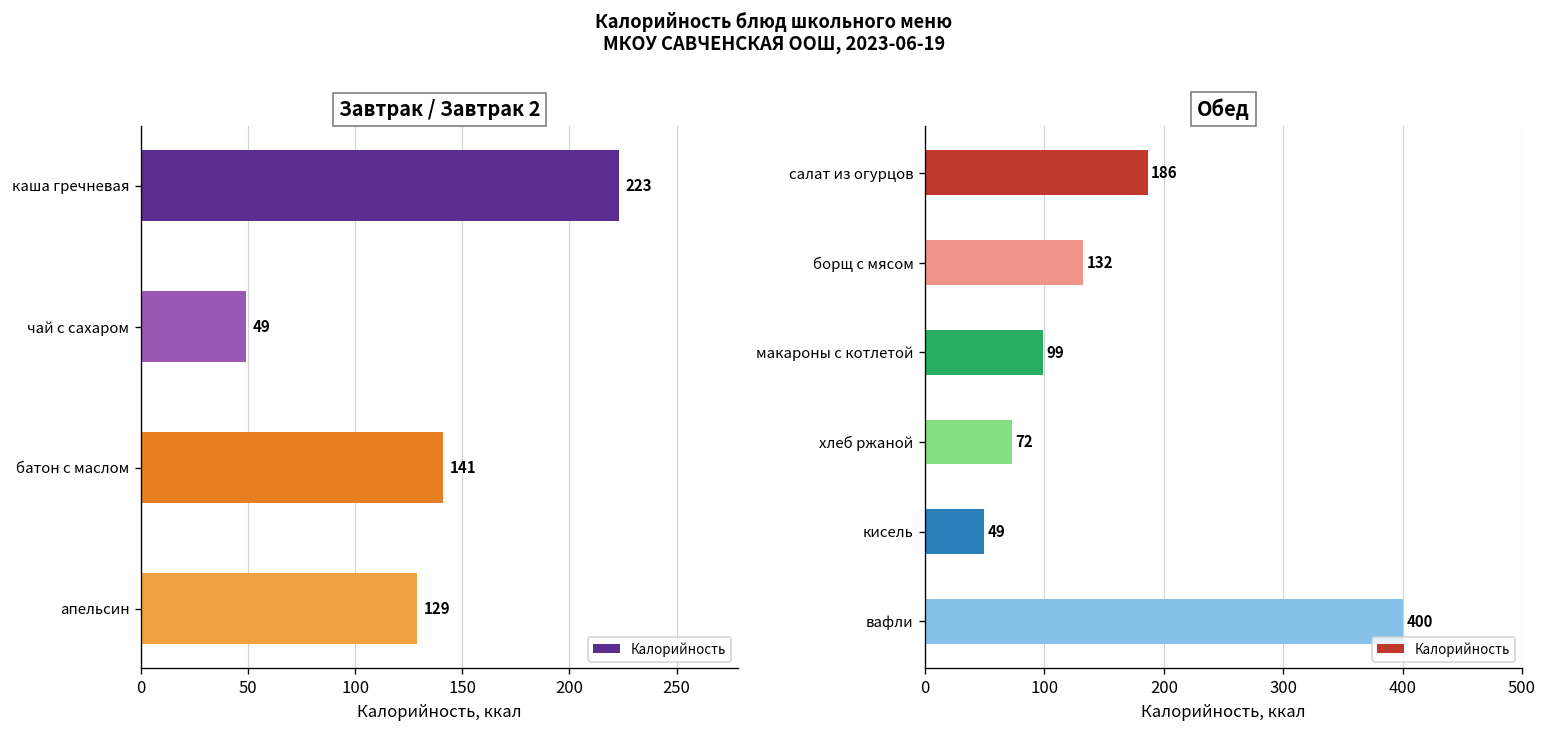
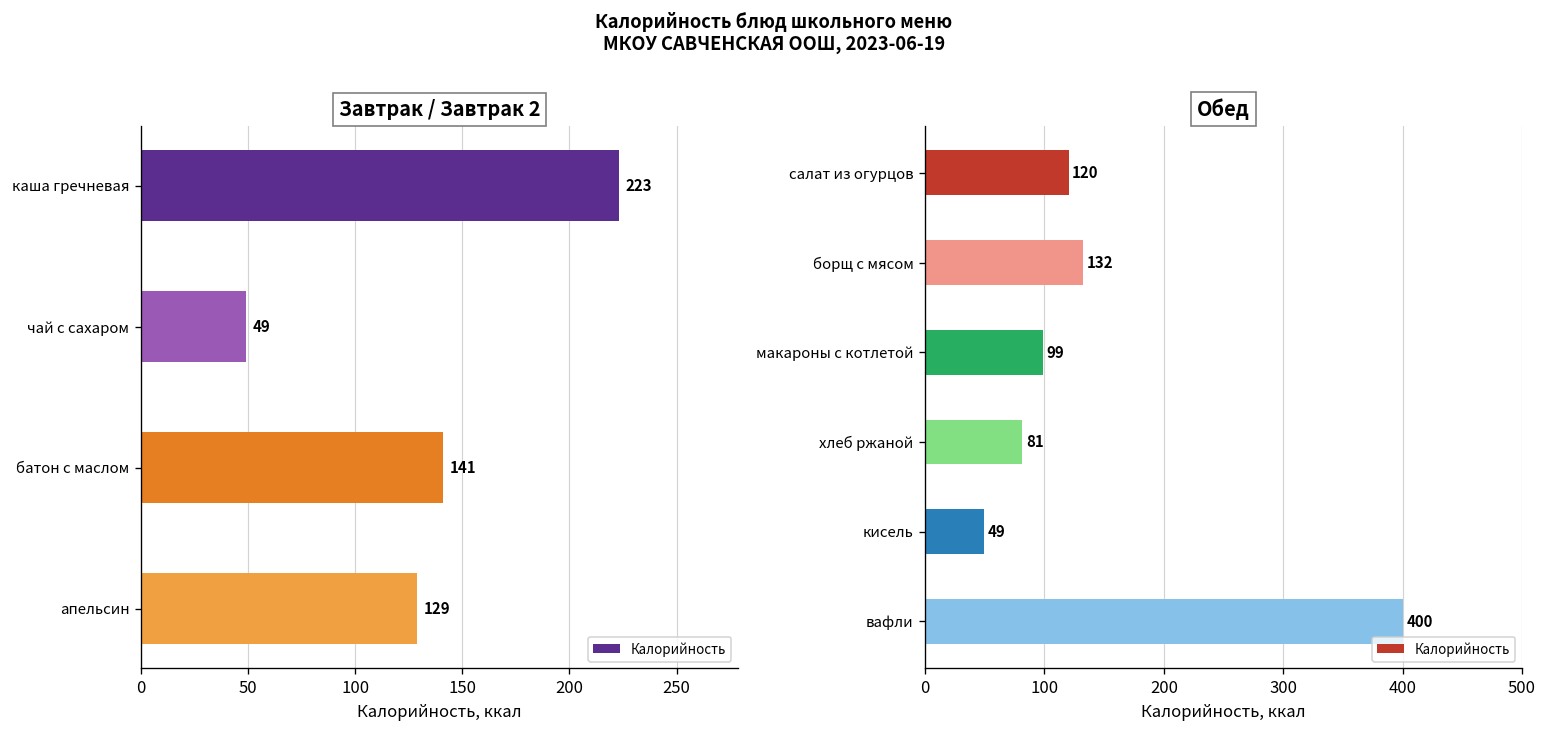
  {
    "Завтрак / Завтрак 2": {
      "каша гречневая": 223,
      "чай с сахаром": 49,
      "батон с маслом": 141,
      "апельсин": 129
    },
    "Обед": {
-     "салат из огурцов": 186,
+     "салат из огурцов": 120,
      "борщ с мясом": 132,
      "макароны с котлетой": 99,
-     "хлеб ржаной": 72,
+     "хлеб ржаной": 81,
      "вафли": 400
    }
  }
